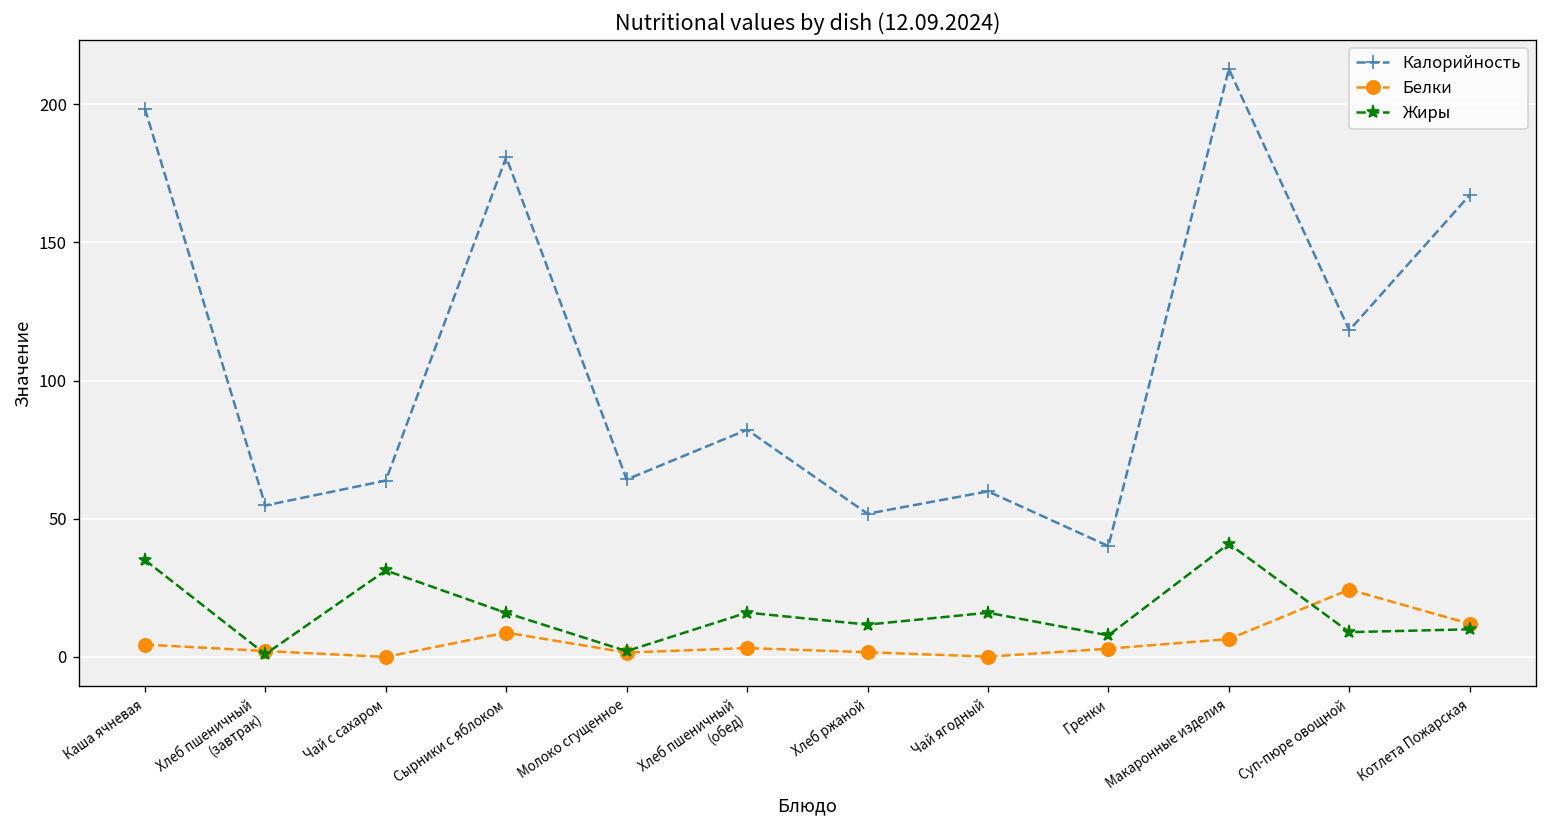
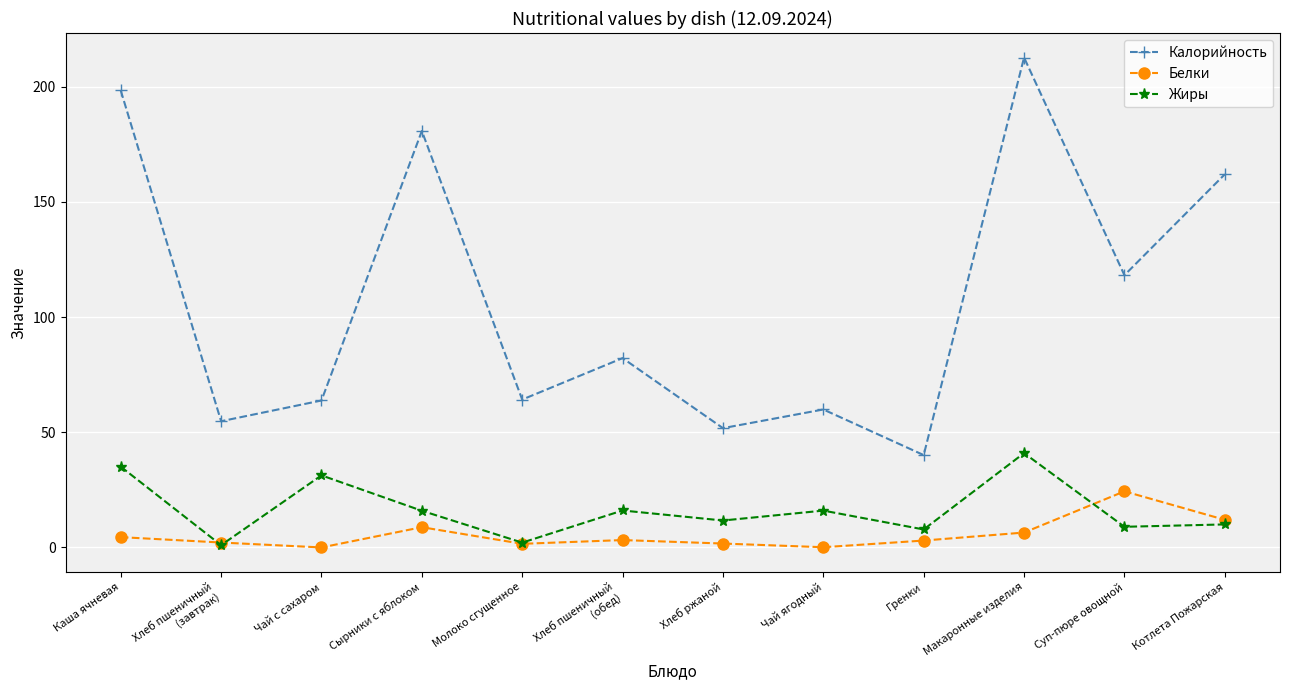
  {
    "Калорийность": {
      "Каша ячневая": 198,
      "Хлеб пшеничный (завтрак)": 55,
      "Чай с сахаром": 64,
      "Сырники с яблоком": 181,
      "Молоко сгущенное": 64,
      "Хлеб пшеничный (обед)": 82,
      "Хлеб ржаной": 52,
      "Чай ягодный": 60,
      "Гренки": 40,
      "Макаронные изделия": 213,
      "Суп-пюре овощной": 118,
-     "Котлета Пожарская": 167
+     "Котлета Пожарская": 162
    },
    "Белки": {
      "Каша ячневая": 4,
      "Хлеб пшеничный (завтрак)": 2,
      "Чай с сахаром": 0,
      "Сырники с яблоком": 9,
      "Хлеб пшеничный (обед)": 3,
      "Хлеб ржаной": 2,
      "Чай ягодный": 0,
      "Гренки": 3,
      "Макаронные изделия": 6,
      "Суп-пюре овощной": 24,
      "Котлета Пожарская": 12
    },
    "Жиры": {
      "Каша ячневая": 35,
      "Хлеб пшеничный (завтрак)": 1,
      "Чай с сахаром": 31,
      "Сырники с яблоком": 16,
      "Хлеб пшеничный (обед)": 16,
      "Хлеб ржаной": 12,
      "Чай ягодный": 16,
      "Гренки": 8,
      "Макаронные изделия": 41,
      "Суп-пюре овощной": 9,
      "Котлета Пожарская": 10
    }
  }
